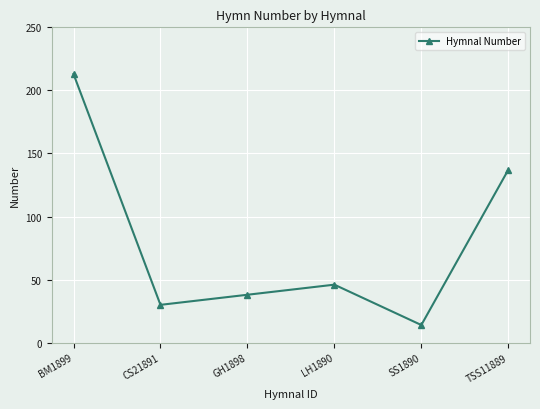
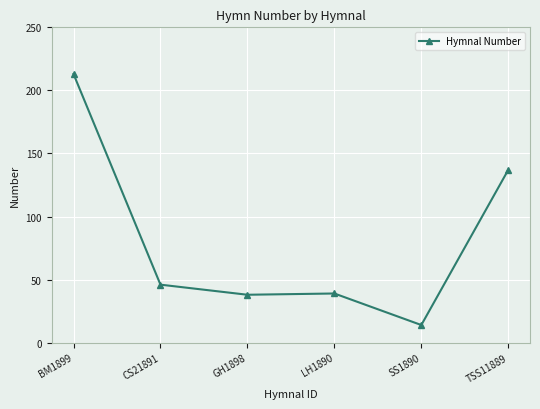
  {
    "BM1899": 213,
-   "CS21891": 30,
+   "CS21891": 46,
    "GH1898": 38,
-   "LH1890": 46,
+   "LH1890": 39,
    "SS1890": 14,
    "TSS11889": 137
  }
